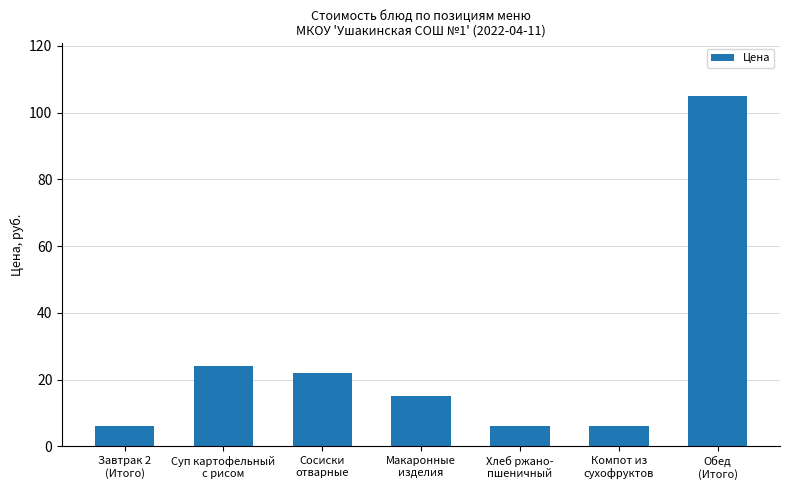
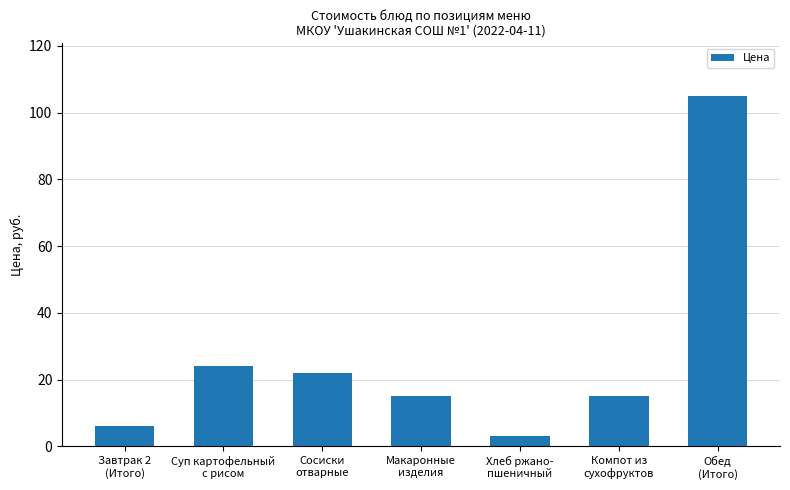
  {
    "Завтрак 2 (Итого)": 6,
    "Суп картофельный с рисом": 24,
    "Сосиски отварные": 22,
    "Макаронные изделия": 15,
-   "Хлеб ржано- пшеничный": 6,
-   "Компот из сухофруктов": 6,
+   "Хлеб ржано- пшеничный": 3,
+   "Компот из сухофруктов": 15,
    "Обед (Итого)": 105
  }
